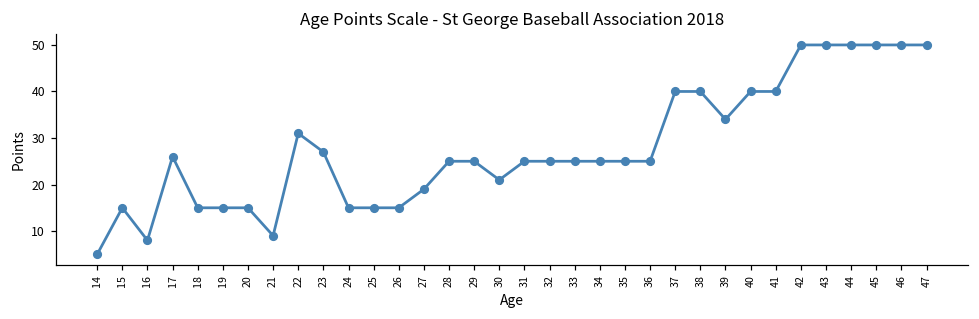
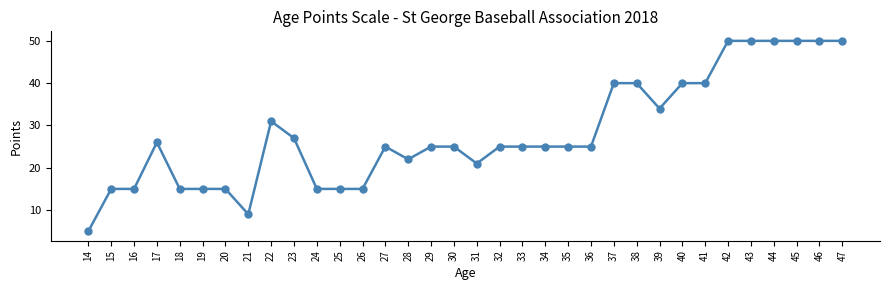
  {
    "14": 5,
    "15": 15,
-   "16": 8,
+   "16": 15,
    "17": 26,
    "18": 15,
    "19": 15,
    "20": 15,
    "21": 9,
    "22": 31,
    "23": 27,
    "24": 15,
    "25": 15,
    "26": 15,
-   "27": 19,
-   "28": 25,
+   "27": 25,
+   "28": 22,
    "29": 25,
-   "30": 21,
-   "31": 25,
+   "30": 25,
+   "31": 21,
    "32": 25,
    "33": 25,
    "34": 25,
    "35": 25,
    "36": 25,
    "37": 40,
    "38": 40,
    "39": 34,
    "40": 40,
    "41": 40,
    "42": 50,
    "43": 50,
    "44": 50,
    "45": 50,
    "46": 50,
    "47": 50
  }
